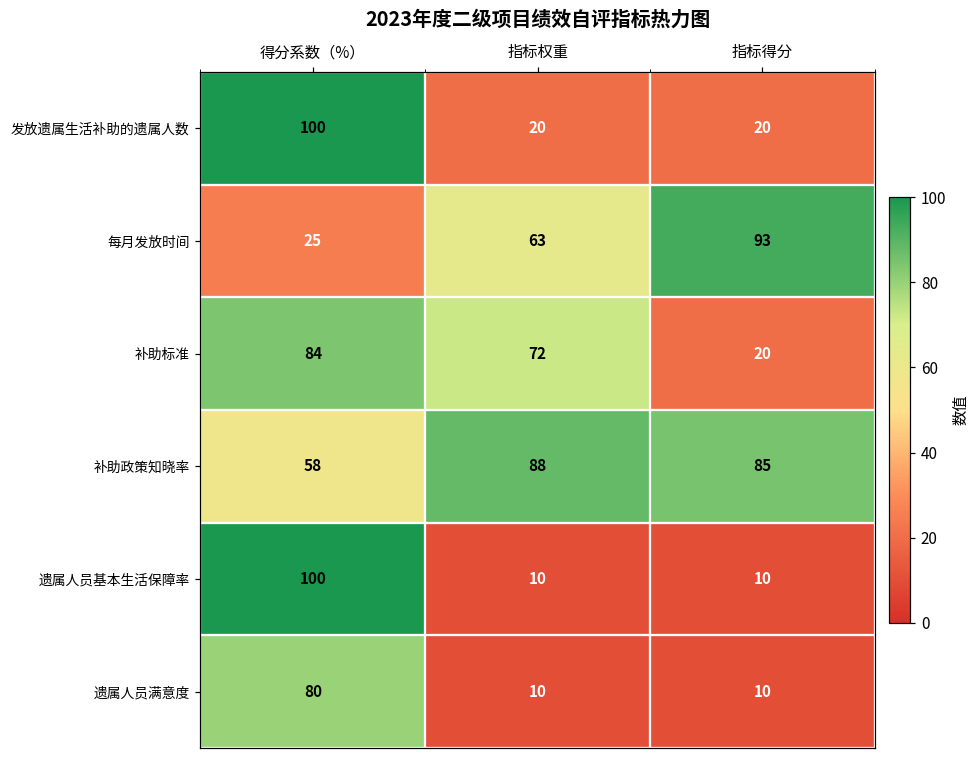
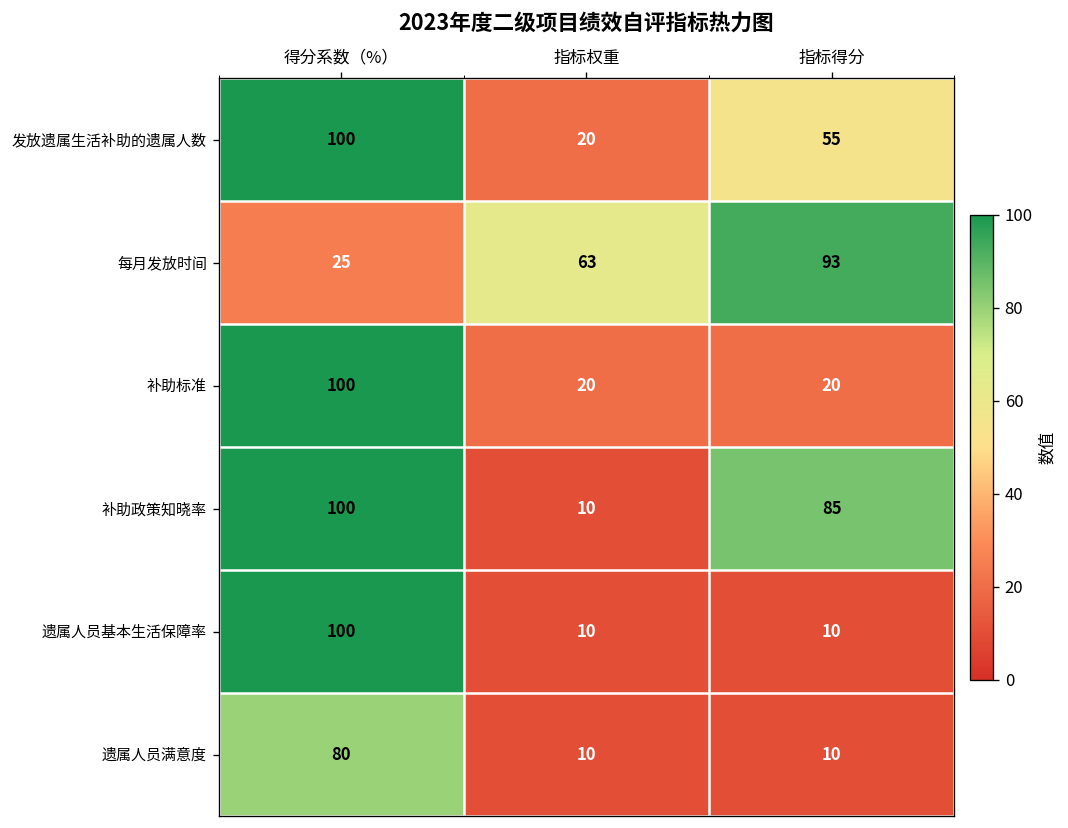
  {
    "发放遗属生活补助的遗属人数": {
      "得分系数（%）": 100,
      "指标权重": 20,
-     "指标得分": 20
+     "指标得分": 55
    },
    "每月发放时间": {
      "得分系数（%）": 25,
      "指标权重": 63,
      "指标得分": 93
    },
    "补助标准": {
-     "得分系数（%）": 84,
-     "指标权重": 72,
+     "得分系数（%）": 100,
+     "指标权重": 20,
      "指标得分": 20
    },
    "补助政策知晓率": {
-     "得分系数（%）": 58,
-     "指标权重": 88,
+     "得分系数（%）": 100,
+     "指标权重": 10,
      "指标得分": 85
    },
    "遗属人员基本生活保障率": {
      "得分系数（%）": 100,
      "指标权重": 10,
      "指标得分": 10
    },
    "遗属人员满意度": {
      "得分系数（%）": 80,
      "指标权重": 10,
      "指标得分": 10
    }
  }
